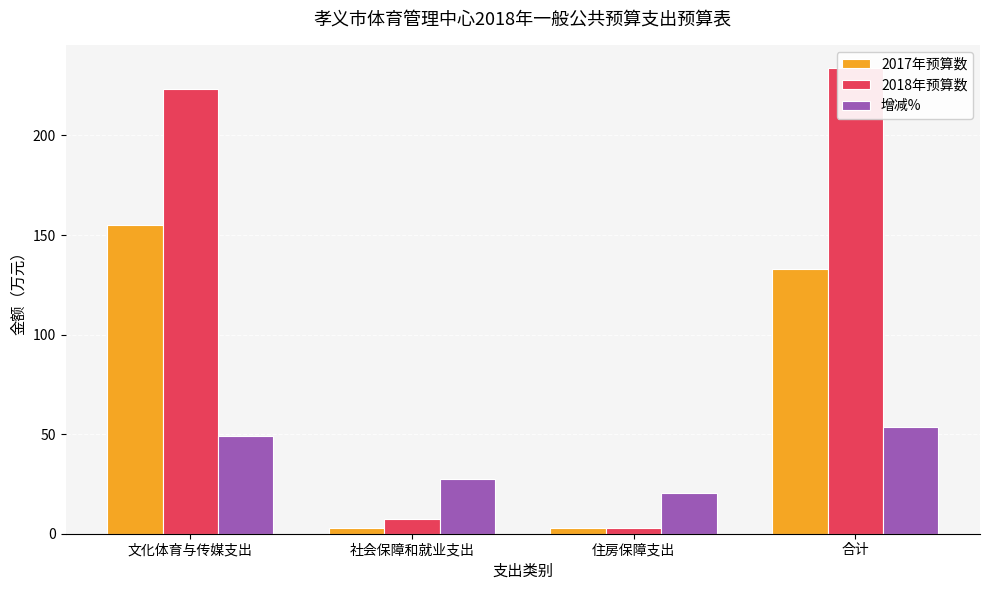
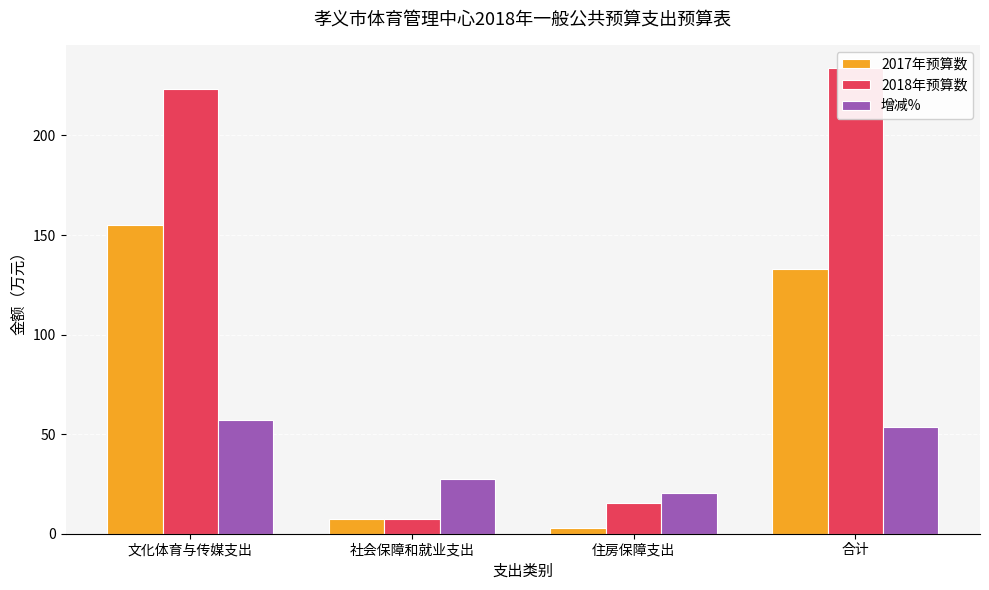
  {
    "2017年预算数": {
      "文化体育与传媒支出": 155,
-     "社会保障和就业支出": 3,
+     "社会保障和就业支出": 7,
      "住房保障支出": 3,
      "合计": 133
    },
    "2018年预算数": {
      "文化体育与传媒支出": 223,
      "社会保障和就业支出": 7,
-     "住房保障支出": 3
+     "住房保障支出": 16
    },
    "增减%": {
-     "文化体育与传媒支出": 49,
+     "文化体育与传媒支出": 57,
      "社会保障和就业支出": 27,
      "住房保障支出": 20,
      "合计": 53
    }
  }
